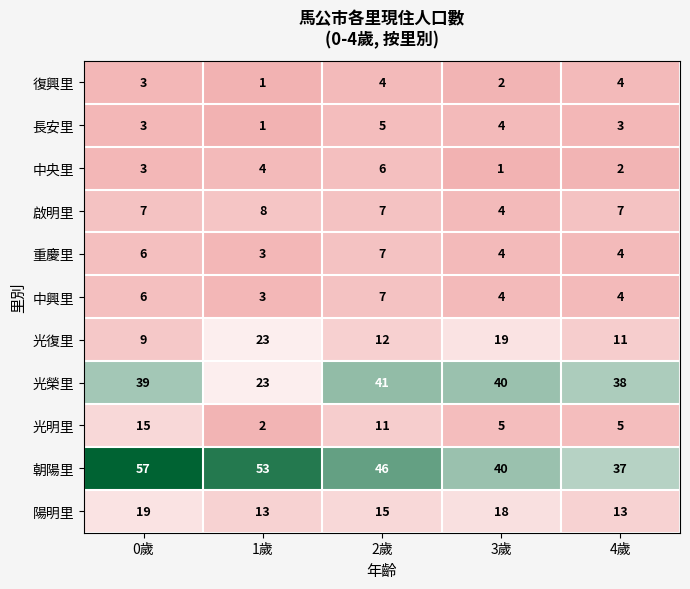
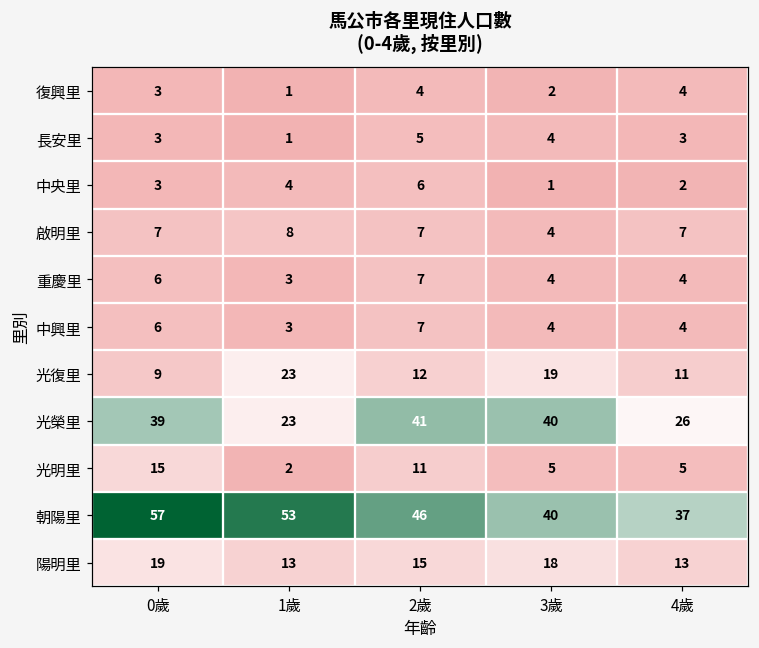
  {
    "復興里": {
      "0歲": 3,
      "1歲": 1,
      "2歲": 4,
      "3歲": 2,
      "4歲": 4
    },
    "長安里": {
      "0歲": 3,
      "1歲": 1,
      "2歲": 5,
      "3歲": 4,
      "4歲": 3
    },
    "中央里": {
      "0歲": 3,
      "1歲": 4,
      "2歲": 6,
      "3歲": 1,
      "4歲": 2
    },
    "啟明里": {
      "0歲": 7,
      "1歲": 8,
      "2歲": 7,
      "3歲": 4,
      "4歲": 7
    },
    "重慶里": {
      "0歲": 6,
      "1歲": 3,
      "2歲": 7,
      "3歲": 4,
      "4歲": 4
    },
    "中興里": {
      "0歲": 6,
      "1歲": 3,
      "2歲": 7,
      "3歲": 4,
      "4歲": 4
    },
    "光復里": {
      "0歲": 9,
      "1歲": 23,
      "2歲": 12,
      "3歲": 19,
      "4歲": 11
    },
    "光榮里": {
      "0歲": 39,
      "1歲": 23,
      "2歲": 41,
      "3歲": 40,
-     "4歲": 38
+     "4歲": 26
    },
    "光明里": {
      "0歲": 15,
      "1歲": 2,
      "2歲": 11,
      "3歲": 5,
      "4歲": 5
    },
    "朝陽里": {
      "0歲": 57,
      "1歲": 53,
      "2歲": 46,
      "3歲": 40,
      "4歲": 37
    },
    "陽明里": {
      "0歲": 19,
      "1歲": 13,
      "2歲": 15,
      "3歲": 18,
      "4歲": 13
    }
  }
